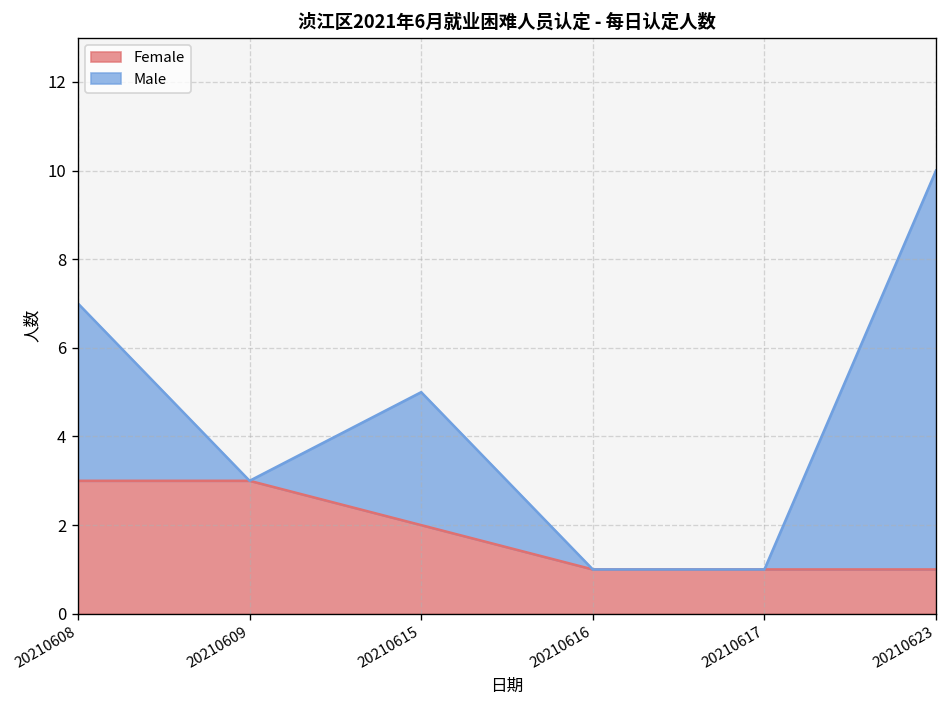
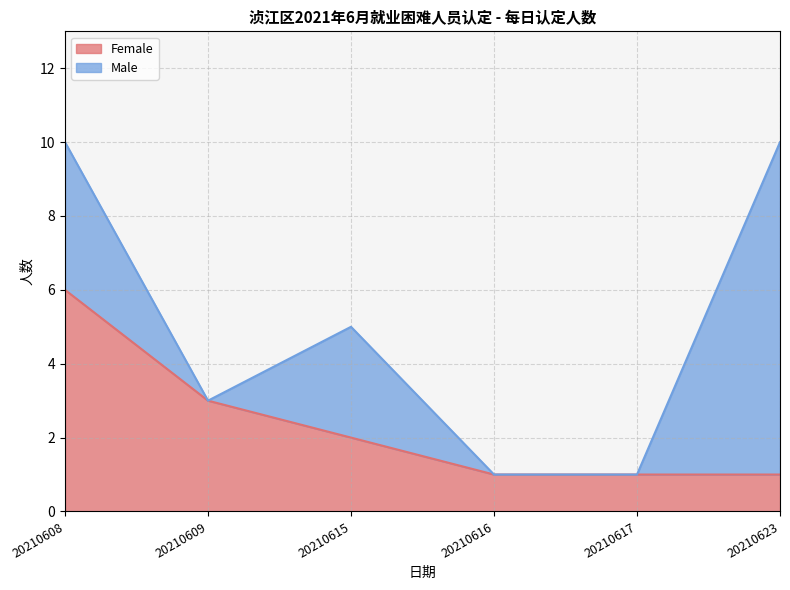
  {
    "Female": {
-     "20210608": 3,
+     "20210608": 6,
      "20210615": 2,
      "20210623": 1
    },
    "Male": {
      "20210608": 4,
      "20210615": 3,
      "20210623": 9
    }
  }
